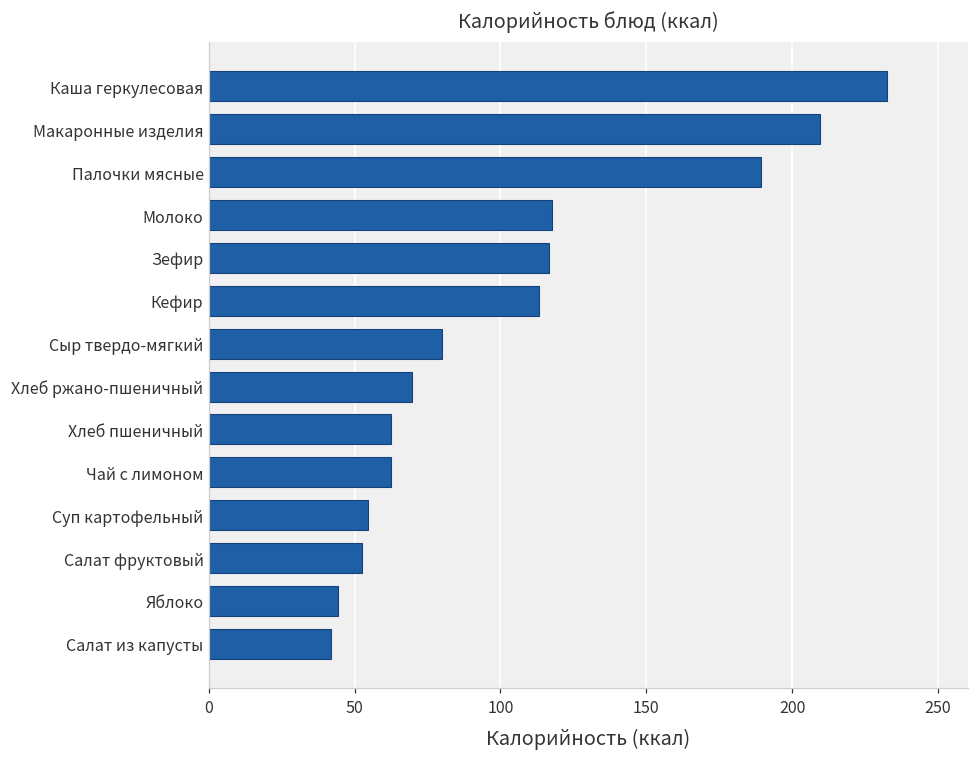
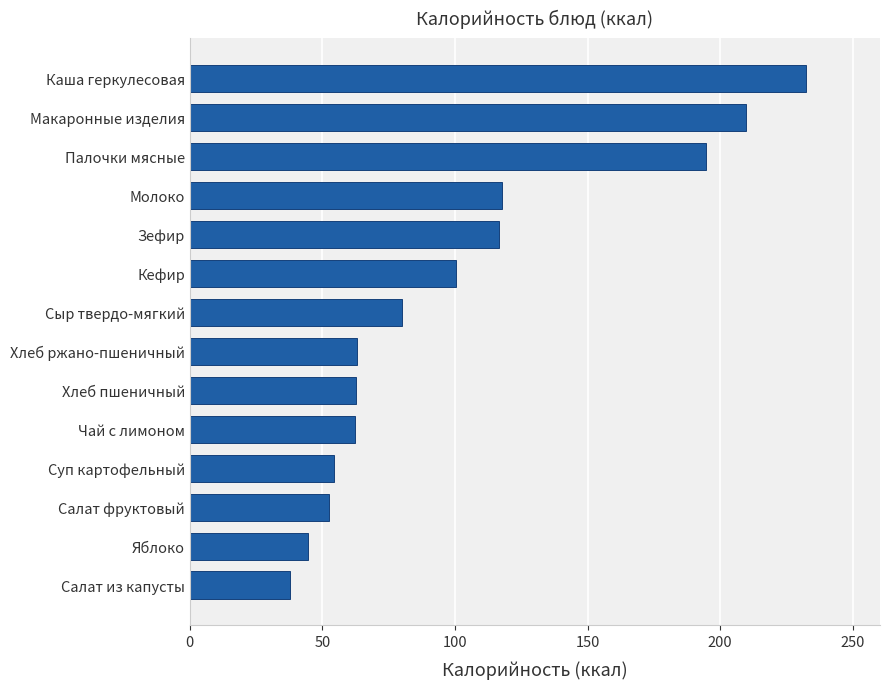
  {
    "Каша геркулесовая": 232,
    "Макаронные изделия": 210,
-   "Палочки мясные": 189,
+   "Палочки мясные": 195,
    "Молоко": 118,
    "Зефир": 117,
-   "Кефир": 113,
+   "Кефир": 100,
    "Сыр твердо-мягкий": 80,
-   "Хлеб ржано-пшеничный": 70,
+   "Хлеб ржано-пшеничный": 63,
    "Хлеб пшеничный": 63,
    "Чай с лимоном": 62,
    "Суп картофельный": 54,
    "Салат фруктовый": 53,
    "Яблоко": 44,
-   "Салат из капусты": 42
+   "Салат из капусты": 38
  }
